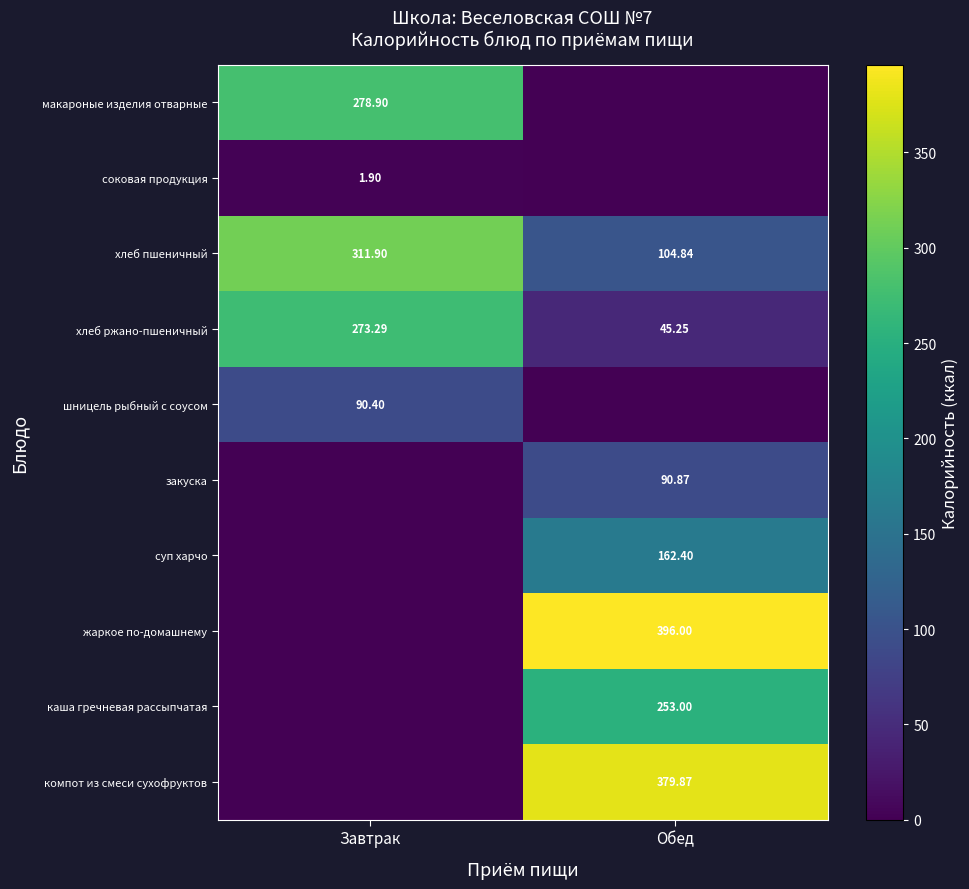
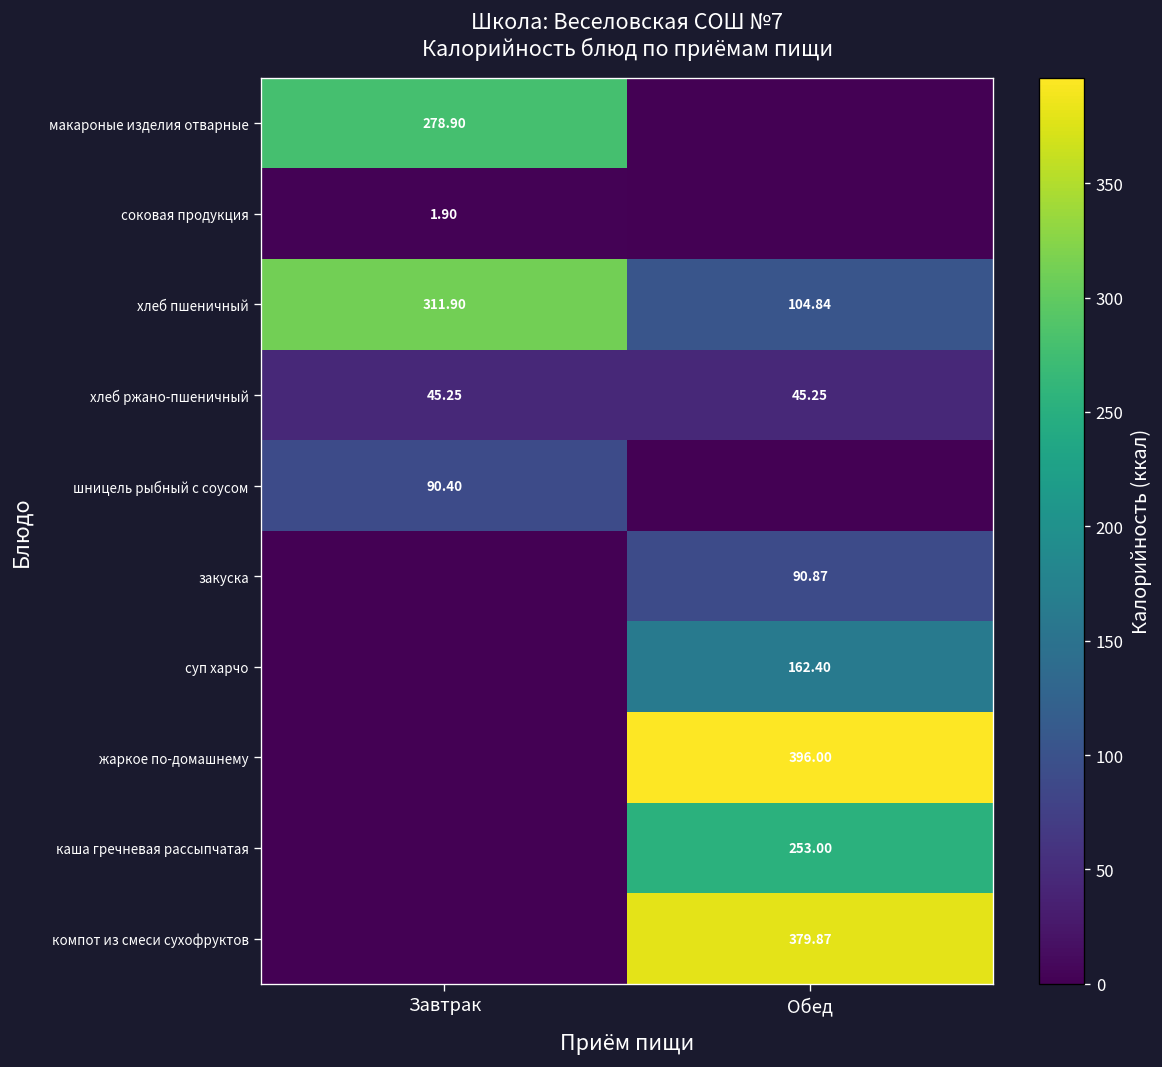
  {
    "макароные изделия отварные": {
      "Завтрак": 278.90
    },
    "соковая продукция": {
      "Завтрак": 1.90
    },
    "хлеб пшеничный": {
      "Завтрак": 311.90,
      "Обед": 104.84
    },
    "хлеб ржано-пшеничный": {
-     "Завтрак": 273.29,
+     "Завтрак": 45.25,
      "Обед": 45.25
    },
    "шницель рыбный с соусом": {
      "Завтрак": 90.40
    },
    "закуска": {
      "Обед": 90.87
    },
    "суп харчо": {
      "Обед": 162.40
    },
    "жаркое по-домашнему": {
      "Обед": 396.00
    },
    "каша гречневая рассыпчатая": {
      "Обед": 253.00
    },
    "компот из смеси сухофруктов": {
      "Обед": 379.87
    }
  }
